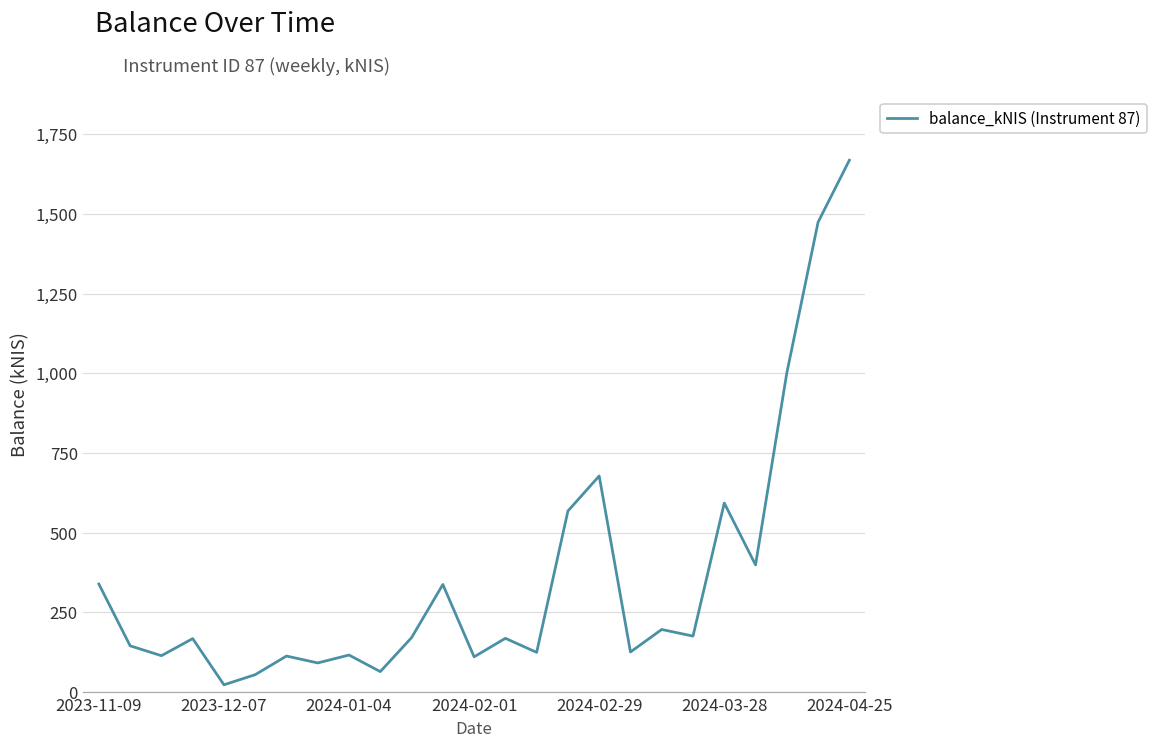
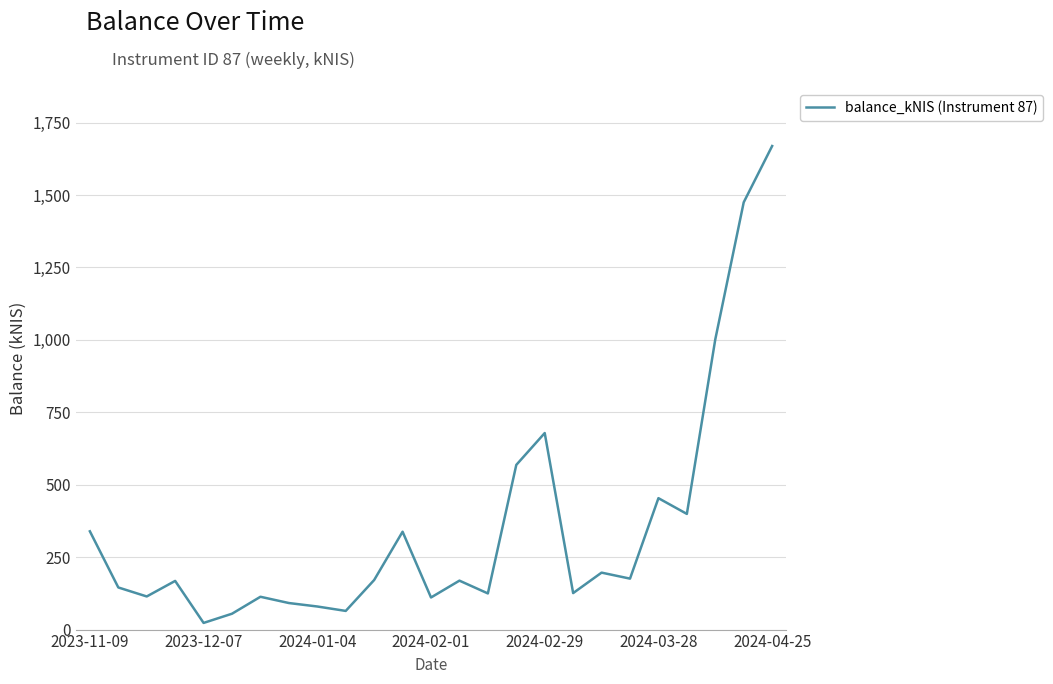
  {
    "2023-11-09": "340",
    "2023-12-07": "20",
-   "2024-01-04": "120",
+   "2024-01-04": "80",
    "2024-02-01": "110",
    "2024-02-29": "680",
-   "2024-03-28": "590",
+   "2024-03-28": "450",
    "2024-04-25": "1,670"
  }
